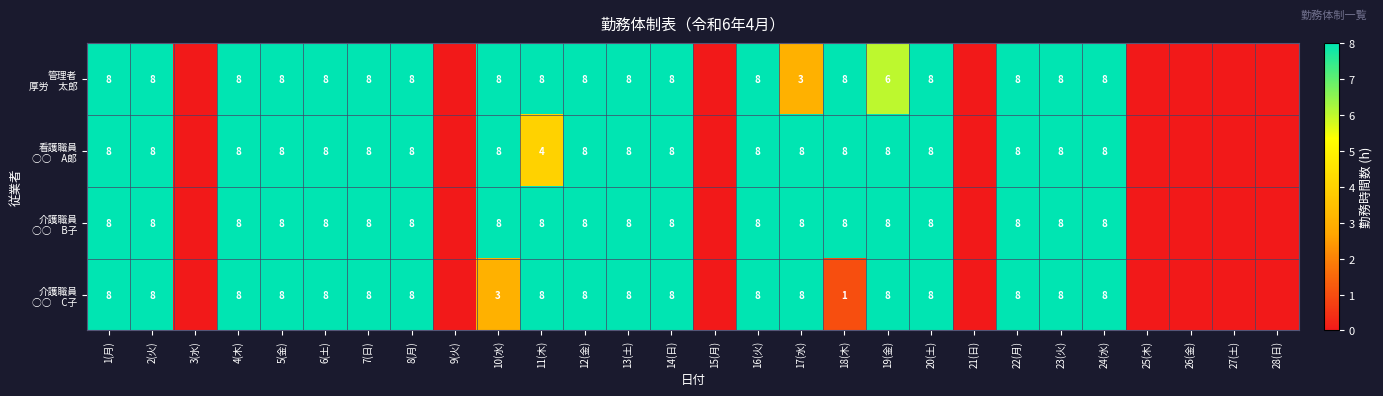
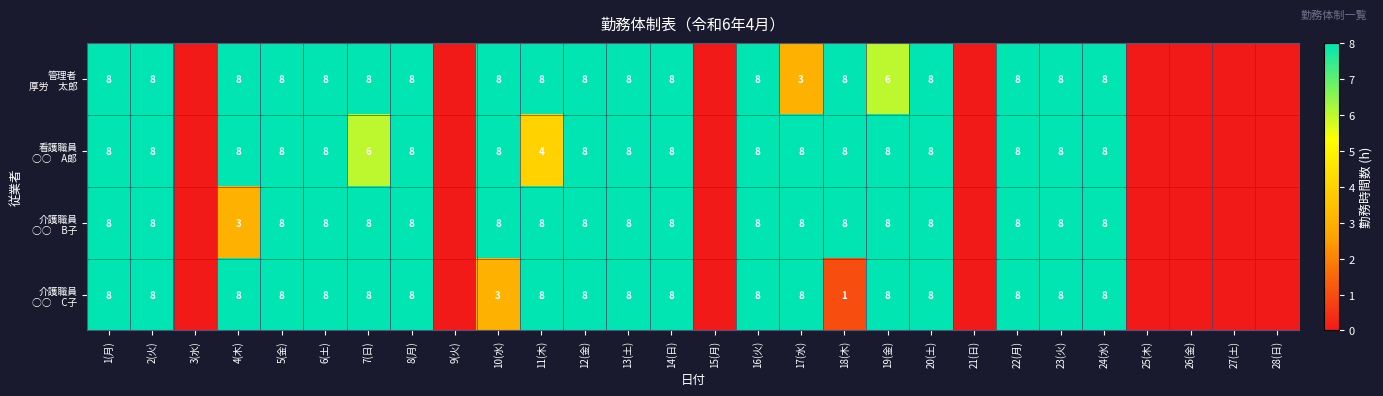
  {
    "管理者 厚労 太郎": {
      "1(月)": 8,
      "2(火)": 8,
      "4(木)": 8,
      "5(金)": 8,
      "6(土)": 8,
      "7(日)": 8,
      "8(月)": 8,
      "10(水)": 8,
      "11(木)": 8,
      "12(金)": 8,
      "13(土)": 8,
      "14(日)": 8,
      "16(火)": 8,
      "17(水)": 3,
      "18(木)": 8,
      "19(金)": 6,
      "20(土)": 8,
      "22(月)": 8,
      "23(火)": 8,
      "24(水)": 8
    },
    "看護職員 ○○ A郞": {
      "1(月)": 8,
      "2(火)": 8,
      "4(木)": 8,
      "5(金)": 8,
      "6(土)": 8,
-     "7(日)": 8,
+     "7(日)": 6,
      "8(月)": 8,
      "10(水)": 8,
      "11(木)": 4,
      "12(金)": 8,
      "13(土)": 8,
      "14(日)": 8,
      "16(火)": 8,
      "17(水)": 8,
      "18(木)": 8,
      "19(金)": 8,
      "20(土)": 8,
      "22(月)": 8,
      "23(火)": 8,
      "24(水)": 8
    },
    "介護職員 ○○ B子": {
      "1(月)": 8,
      "2(火)": 8,
-     "4(木)": 8,
+     "4(木)": 3,
      "5(金)": 8,
      "6(土)": 8,
      "7(日)": 8,
      "8(月)": 8,
      "10(水)": 8,
      "11(木)": 8,
      "12(金)": 8,
      "13(土)": 8,
      "14(日)": 8,
      "16(火)": 8,
      "17(水)": 8,
      "18(木)": 8,
      "19(金)": 8,
      "20(土)": 8,
      "22(月)": 8,
      "23(火)": 8,
      "24(水)": 8
    },
    "介護職員 ○○ C子": {
      "1(月)": 8,
      "2(火)": 8,
      "4(木)": 8,
      "5(金)": 8,
      "6(土)": 8,
      "7(日)": 8,
      "8(月)": 8,
      "10(水)": 3,
      "11(木)": 8,
      "12(金)": 8,
      "13(土)": 8,
      "14(日)": 8,
      "16(火)": 8,
      "17(水)": 8,
      "18(木)": 1,
      "19(金)": 8,
      "20(土)": 8,
      "22(月)": 8,
      "23(火)": 8,
      "24(水)": 8
    }
  }
